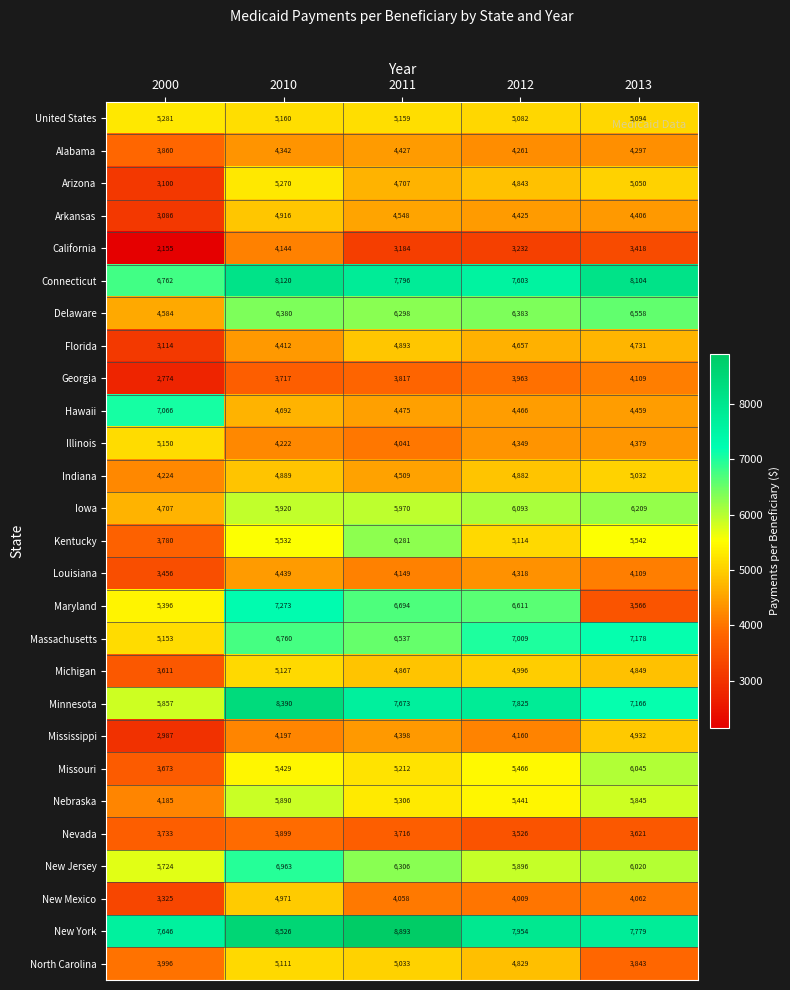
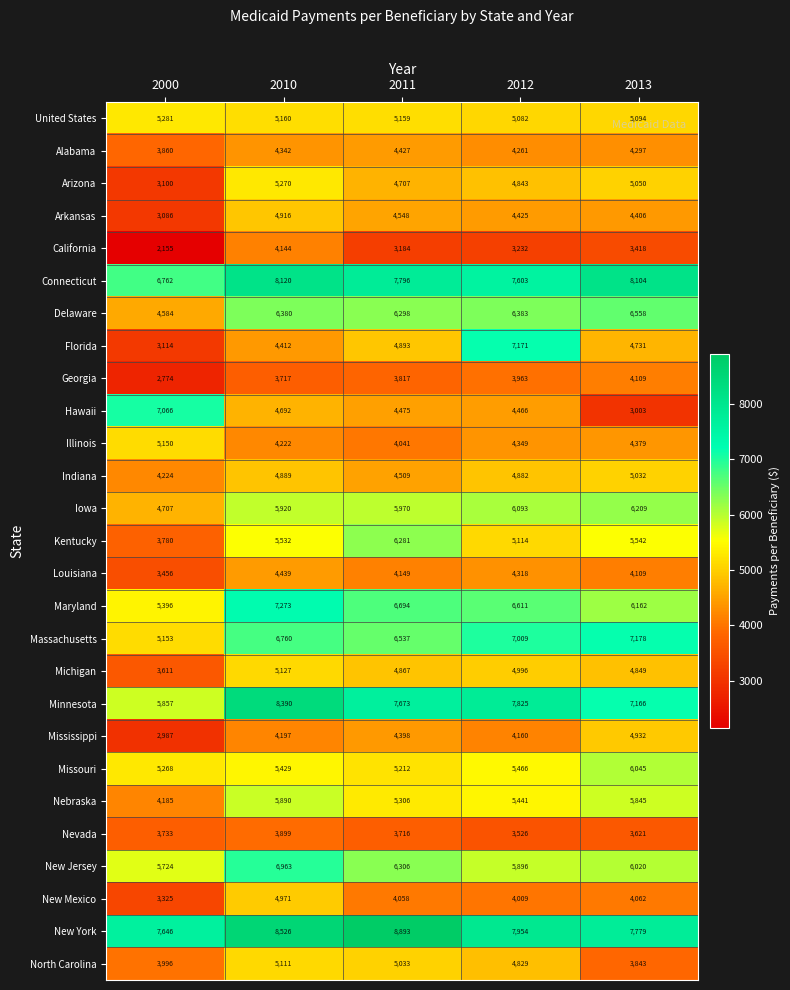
  {
    "United States": {
      "2000": "5,281",
      "2010": "5,160",
      "2011": "5,159",
      "2012": "5,082"
    },
    "Alabama": {
      "2000": "3,860",
      "2010": "4,342",
      "2011": "4,427",
      "2012": "4,261",
      "2013": "4,297"
    },
    "Arizona": {
      "2000": "3,100",
      "2010": "5,270",
      "2011": "4,707",
      "2012": "4,843",
      "2013": "5,050"
    },
    "Arkansas": {
      "2000": "3,086",
      "2010": "4,916",
      "2011": "4,548",
      "2012": "4,425",
      "2013": "4,406"
    },
    "California": {
      "2000": "2,155",
      "2010": "4,144",
      "2011": "3,184",
      "2012": "3,232",
      "2013": "3,418"
    },
    "Connecticut": {
      "2000": "6,762",
      "2010": "8,120",
      "2011": "7,796",
      "2012": "7,603",
      "2013": "8,104"
    },
    "Delaware": {
      "2000": "4,584",
      "2010": "6,380",
      "2011": "6,298",
      "2012": "6,383",
      "2013": "6,558"
    },
    "Florida": {
      "2000": "3,114",
      "2010": "4,412",
      "2011": "4,893",
-     "2012": "4,657",
+     "2012": "7,171",
      "2013": "4,731"
    },
    "Georgia": {
      "2000": "2,774",
      "2010": "3,717",
      "2011": "3,817",
      "2012": "3,963",
      "2013": "4,109"
    },
    "Hawaii": {
      "2000": "7,066",
      "2010": "4,692",
      "2011": "4,475",
      "2012": "4,466",
-     "2013": "4,459"
+     "2013": "3,003"
    },
    "Illinois": {
      "2000": "5,150",
      "2010": "4,222",
      "2011": "4,041",
      "2012": "4,349",
      "2013": "4,379"
    },
    "Indiana": {
      "2000": "4,224",
      "2010": "4,889",
      "2011": "4,509",
      "2012": "4,882",
      "2013": "5,032"
    },
    "Iowa": {
      "2000": "4,707",
      "2010": "5,920",
      "2011": "5,970",
      "2012": "6,093",
      "2013": "6,209"
    },
    "Kentucky": {
      "2000": "3,780",
      "2010": "5,532",
      "2011": "6,281",
      "2012": "5,114",
      "2013": "5,542"
    },
    "Louisiana": {
      "2000": "3,456",
      "2010": "4,439",
      "2011": "4,149",
      "2012": "4,318",
      "2013": "4,109"
    },
    "Maryland": {
      "2000": "5,396",
      "2010": "7,273",
      "2011": "6,694",
      "2012": "6,611",
-     "2013": "3,566"
+     "2013": "6,162"
    },
    "Massachusetts": {
      "2000": "5,153",
      "2010": "6,760",
      "2011": "6,537",
      "2012": "7,009",
      "2013": "7,178"
    },
    "Michigan": {
      "2000": "3,611",
      "2010": "5,127",
      "2011": "4,867",
      "2012": "4,996",
      "2013": "4,849"
    },
    "Minnesota": {
      "2000": "5,857",
      "2010": "8,390",
      "2011": "7,673",
      "2012": "7,825",
      "2013": "7,166"
    },
    "Mississippi": {
      "2000": "2,987",
      "2010": "4,197",
      "2011": "4,398",
      "2012": "4,160",
      "2013": "4,932"
    },
    "Missouri": {
-     "2000": "3,673",
+     "2000": "5,268",
      "2010": "5,429",
      "2011": "5,212",
      "2012": "5,466",
      "2013": "6,045"
    },
    "Nebraska": {
      "2000": "4,185",
      "2010": "5,890",
      "2011": "5,306",
      "2012": "5,441",
      "2013": "5,845"
    },
    "Nevada": {
      "2000": "3,733",
      "2010": "3,899",
      "2011": "3,716",
      "2012": "3,526",
      "2013": "3,621"
    },
    "New Jersey": {
      "2000": "5,724",
      "2010": "6,963",
      "2011": "6,306",
      "2012": "5,896",
      "2013": "6,020"
    },
    "New Mexico": {
      "2000": "3,325",
      "2010": "4,971",
      "2011": "4,058",
      "2012": "4,009",
      "2013": "4,062"
    },
    "New York": {
      "2000": "7,646",
      "2010": "8,526",
      "2011": "8,893",
      "2012": "7,954",
      "2013": "7,779"
    },
    "North Carolina": {
      "2000": "3,996",
      "2010": "5,111",
      "2011": "5,033",
      "2012": "4,829",
      "2013": "3,843"
    }
  }
